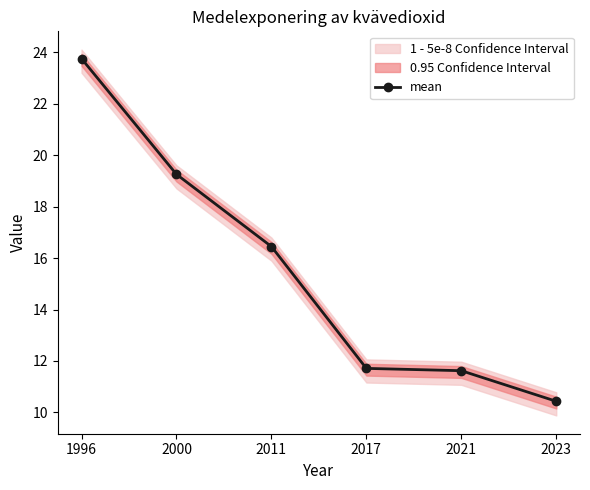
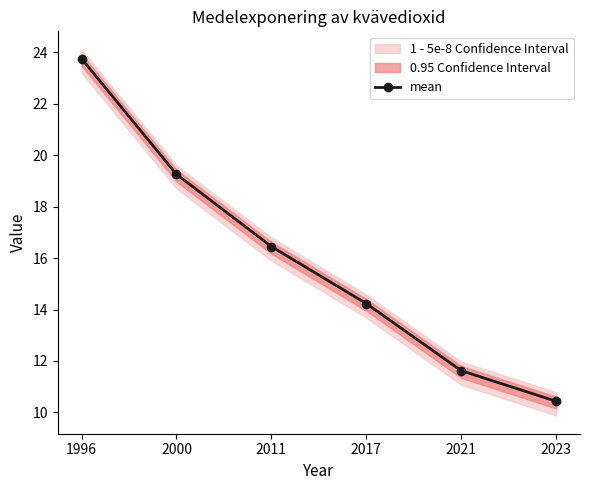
  {
    "mean": {
      "1996": 23.8,
      "2000": 19.3,
      "2011": 16.5,
-     "2017": 11.7,
+     "2017": 14.2,
      "2021": 11.6,
      "2023": 10.4
    }
  }
